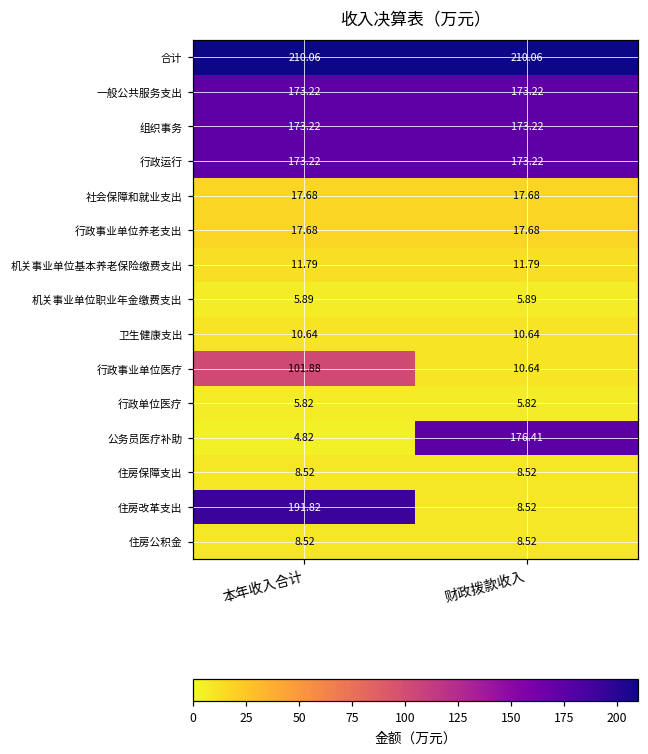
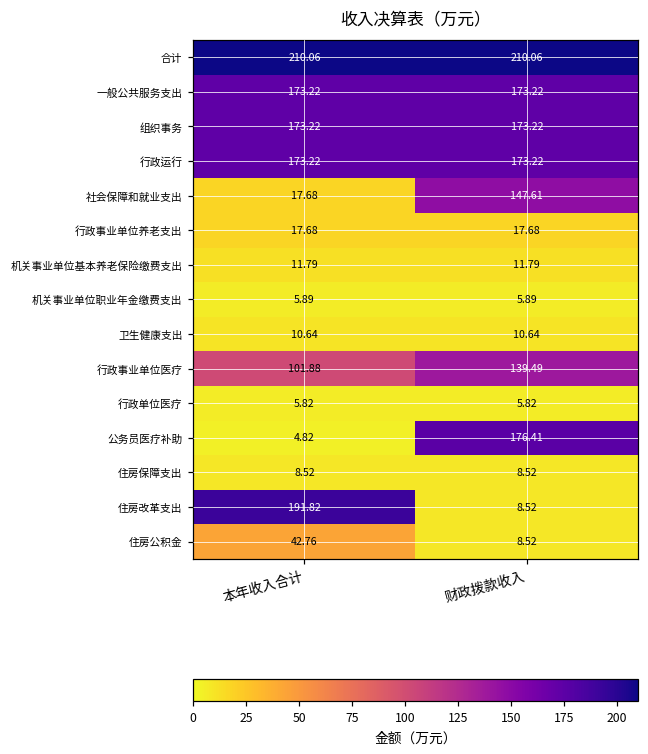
  {
    "合计": {
      "本年收入合计": 210.06,
      "财政拨款收入": 210.06
    },
    "一般公共服务支出": {
      "本年收入合计": 173.22,
      "财政拨款收入": 173.22
    },
    "组织事务": {
      "本年收入合计": 173.22,
      "财政拨款收入": 173.22
    },
    "行政运行": {
      "本年收入合计": 173.22,
      "财政拨款收入": 173.22
    },
    "社会保障和就业支出": {
      "本年收入合计": 17.68,
-     "财政拨款收入": 17.68
+     "财政拨款收入": 147.61
    },
    "行政事业单位养老支出": {
      "本年收入合计": 17.68,
      "财政拨款收入": 17.68
    },
    "机关事业单位基本养老保险缴费支出": {
      "本年收入合计": 11.79,
      "财政拨款收入": 11.79
    },
    "机关事业单位职业年金缴费支出": {
      "本年收入合计": 5.89,
      "财政拨款收入": 5.89
    },
    "卫生健康支出": {
      "本年收入合计": 10.64,
      "财政拨款收入": 10.64
    },
    "行政事业单位医疗": {
      "本年收入合计": 101.88,
-     "财政拨款收入": 10.64
+     "财政拨款收入": 139.49
    },
    "行政单位医疗": {
      "本年收入合计": 5.82,
      "财政拨款收入": 5.82
    },
    "公务员医疗补助": {
      "本年收入合计": 4.82,
      "财政拨款收入": 176.41
    },
    "住房保障支出": {
      "本年收入合计": 8.52,
      "财政拨款收入": 8.52
    },
    "住房改革支出": {
      "本年收入合计": 191.82,
      "财政拨款收入": 8.52
    },
    "住房公积金": {
-     "本年收入合计": 8.52,
+     "本年收入合计": 42.76,
      "财政拨款收入": 8.52
    }
  }
